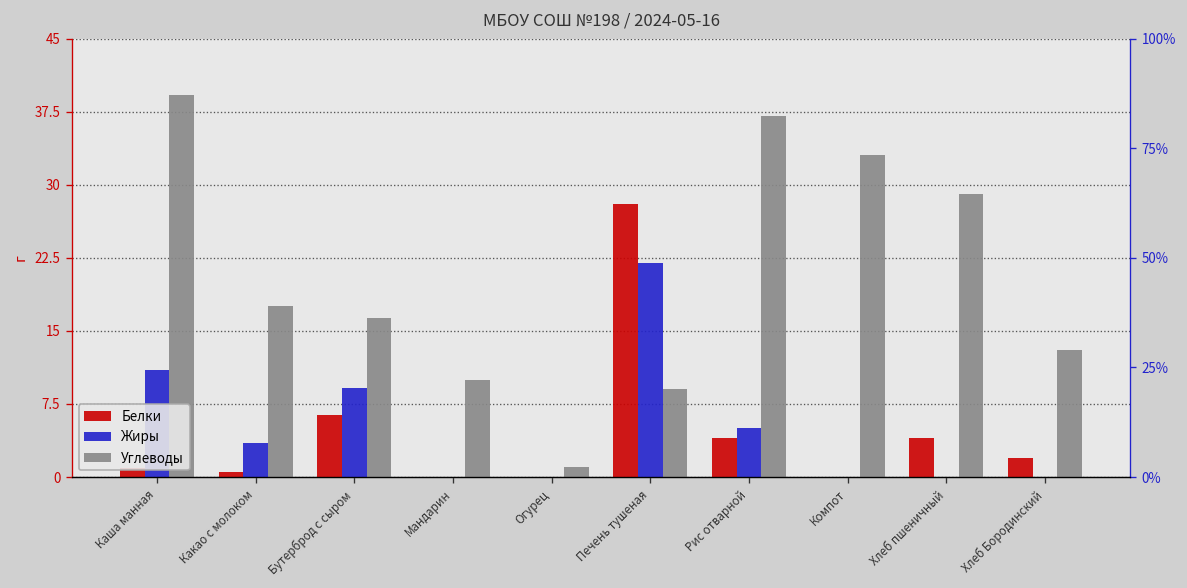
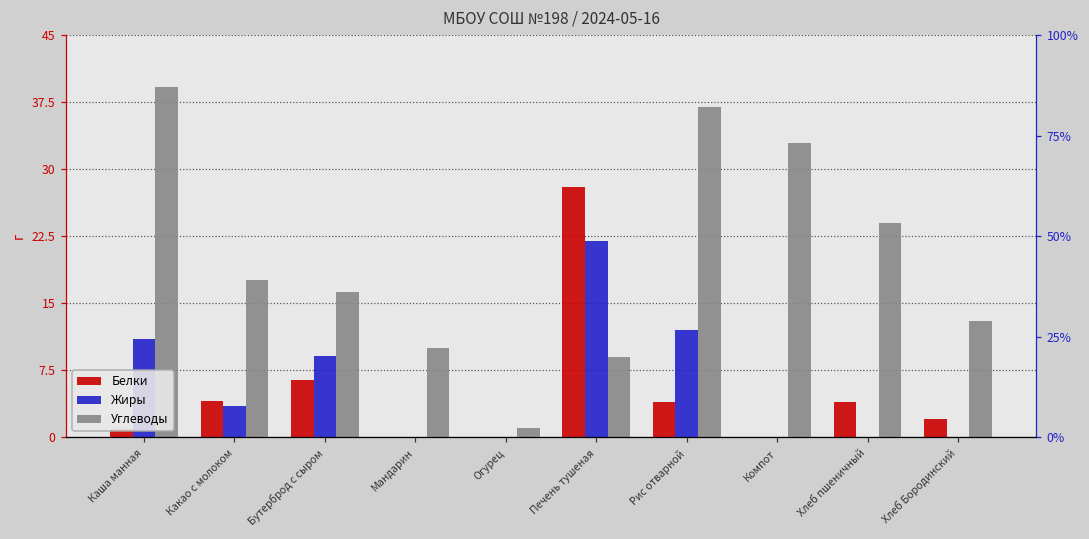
  {
    "Белки": {
-     "Какао с молоком": 1,
+     "Какао с молоком": 4,
      "Бутерброд с сыром": 6,
      "Мандарин": 0,
      "Огурец": 0,
      "Печень тушеная": 28,
      "Рис отварной": 4,
      "Компот": 0,
      "Хлеб пшеничный": 4,
      "Хлеб Бородинский": 2
    },
    "Жиры": {
      "Каша манная": 11,
      "Какао с молоком": 4,
      "Бутерброд с сыром": 9,
      "Мандарин": 0,
      "Огурец": 0,
      "Печень тушеная": 22,
-     "Рис отварной": 5,
+     "Рис отварной": 12,
      "Компот": 0,
      "Хлеб пшеничный": 0,
      "Хлеб Бородинский": 0
    },
    "Углеводы": {
      "Каша манная": 39,
      "Какао с молоком": 18,
      "Бутерброд с сыром": 16,
      "Мандарин": 10,
      "Огурец": 1,
      "Печень тушеная": 9,
      "Рис отварной": 37,
      "Компот": 33,
-     "Хлеб пшеничный": 29,
+     "Хлеб пшеничный": 24,
      "Хлеб Бородинский": 13
    }
  }
